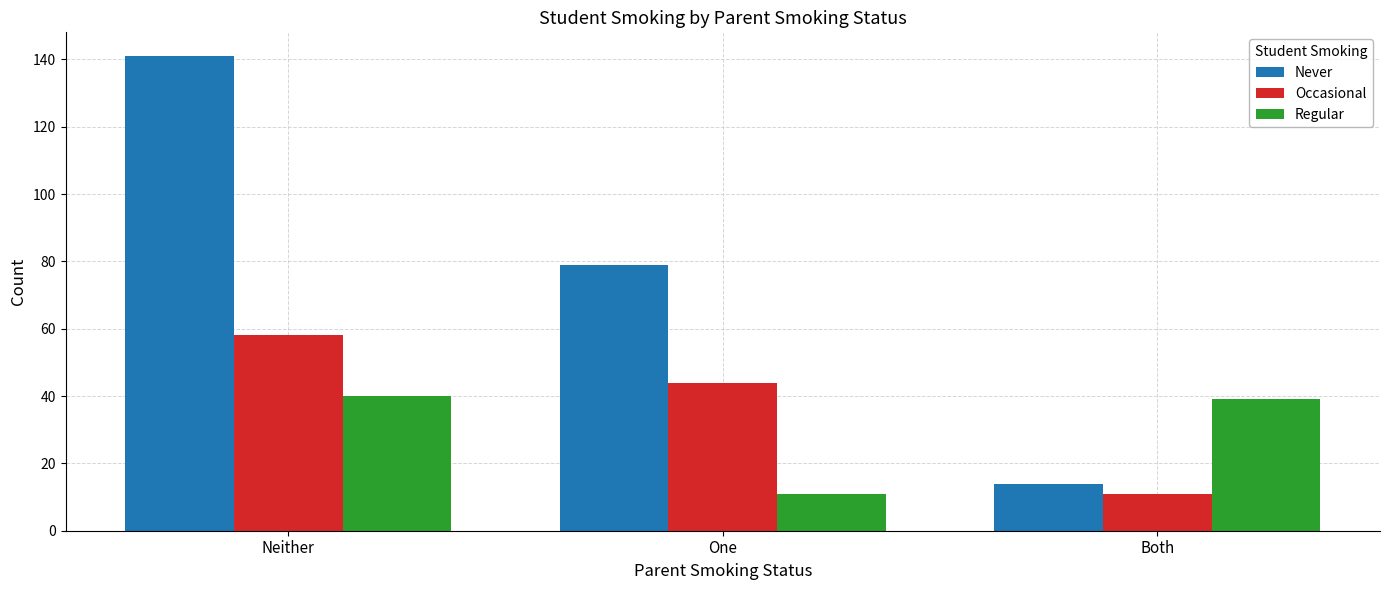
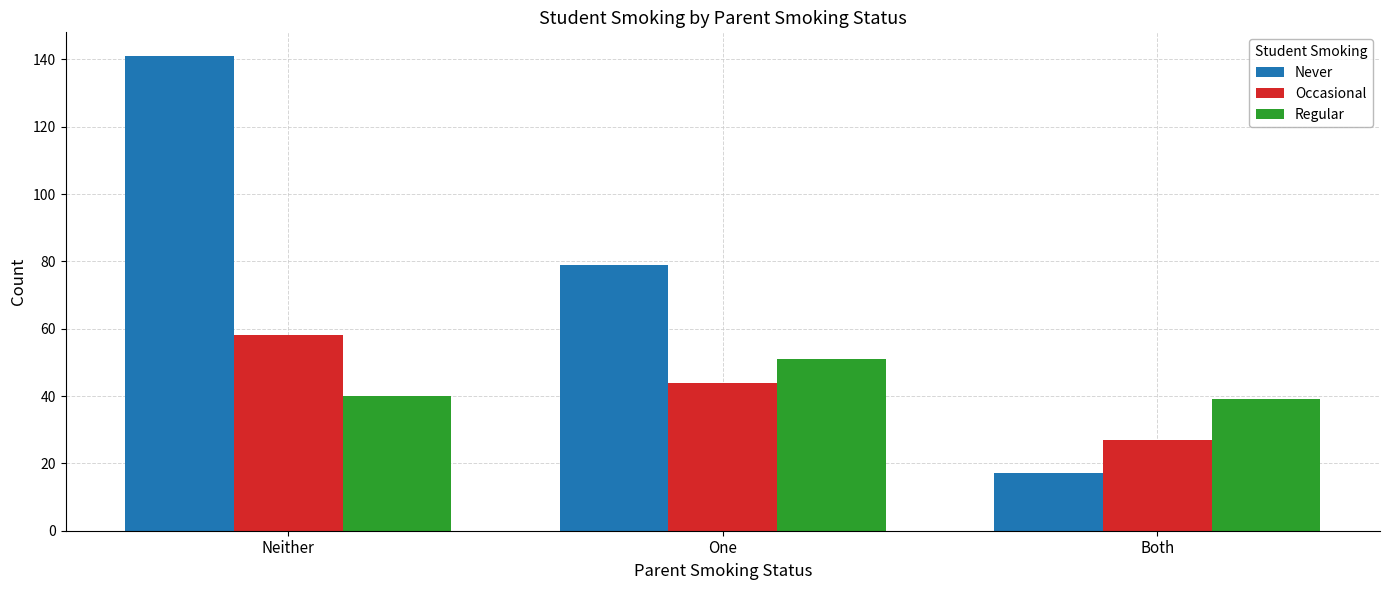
  {
    "Never": {
      "Neither": 141,
      "One": 79,
-     "Both": 14
+     "Both": 17
    },
    "Occasional": {
      "Neither": 58,
      "One": 44,
-     "Both": 11
+     "Both": 27
    },
    "Regular": {
      "Neither": 40,
-     "One": 11,
+     "One": 51,
      "Both": 39
    }
  }
